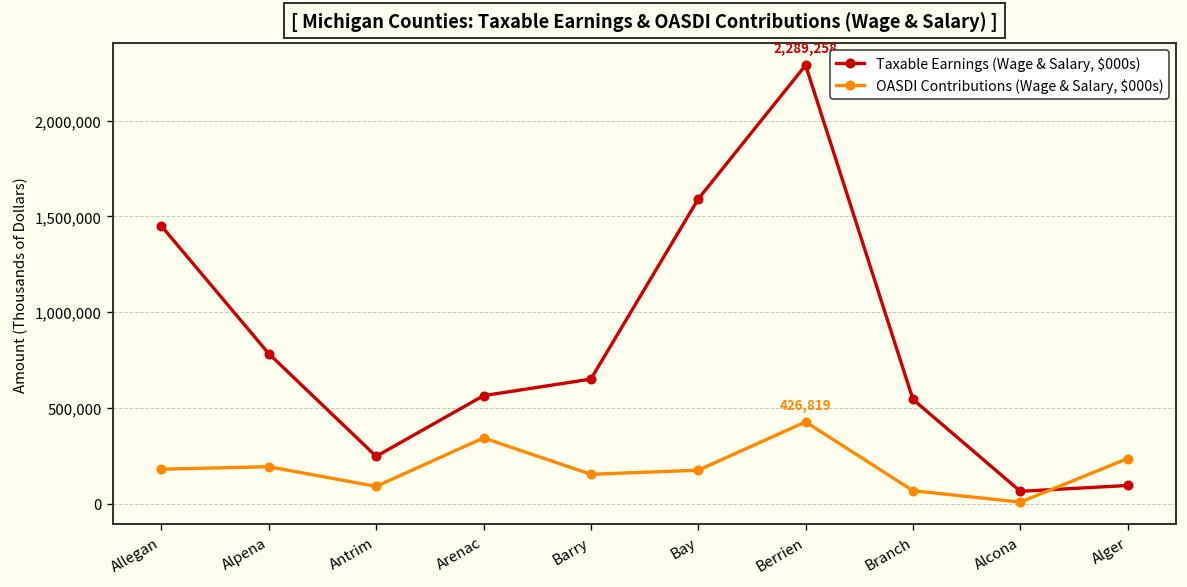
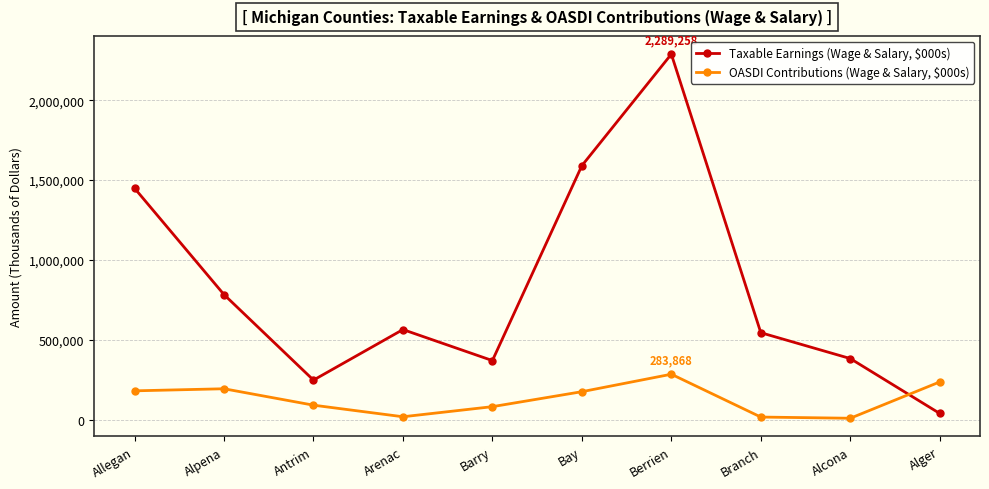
  {
    "Taxable Earnings (Wage & Salary, $000s)": {
      "Allegan": "1,450,000",
      "Alpena": "780,000",
      "Antrim": "250,000",
      "Arenac": "560,000",
-     "Barry": "650,000",
+     "Barry": "370,000",
      "Bay": "1,590,000",
      "Branch": "540,000",
-     "Alcona": "60,000",
-     "Alger": "90,000"
+     "Alcona": "380,000",
+     "Alger": "40,000"
    },
    "OASDI Contributions (Wage & Salary, $000s)": {
-     "Arenac": "340,000",
-     "Barry": "150,000",
-     "Berrien": "426,819",
-     "Branch": "70,000"
+     "Arenac": "20,000",
+     "Barry": "80,000",
+     "Berrien": "283,868",
+     "Branch": "20,000"
    }
  }
